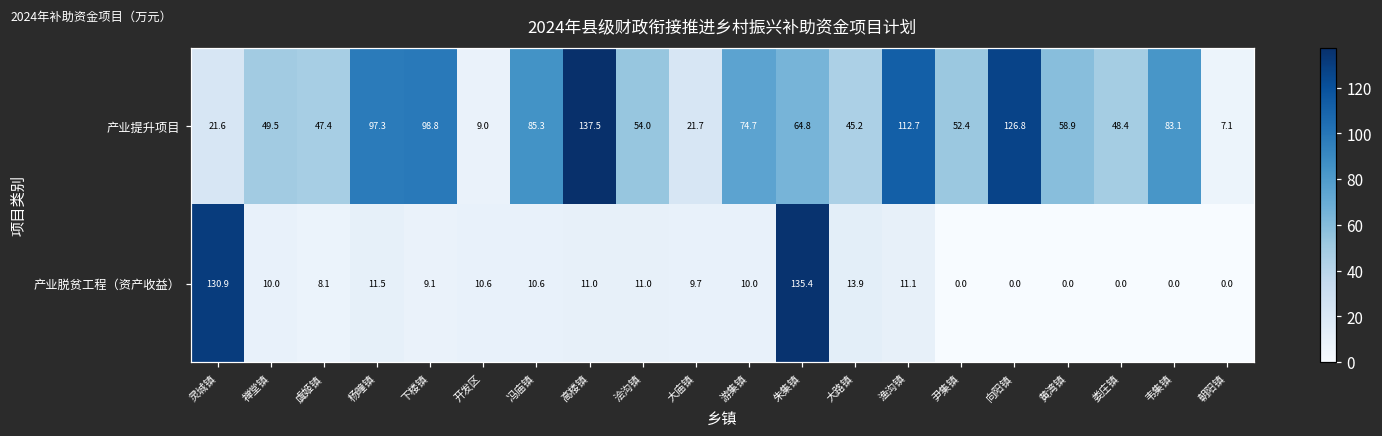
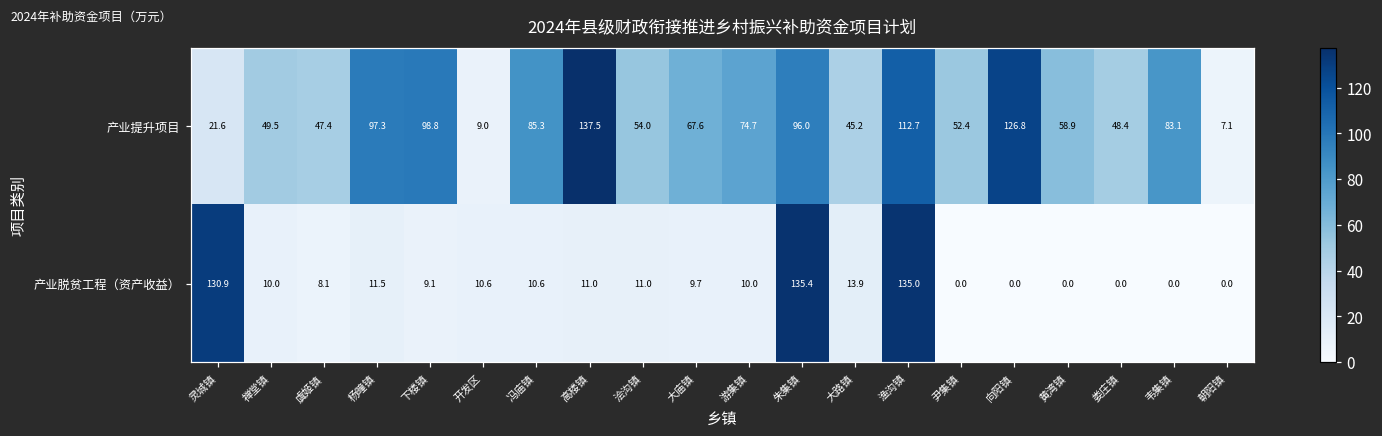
  {
    "产业提升项目": {
      "灵城镇": 21.6,
      "禅堂镇": 49.5,
      "虞姬镇": 47.4,
      "杨疃镇": 97.3,
      "下楼镇": 98.8,
      "开发区": 9.0,
      "冯庙镇": 85.3,
      "高楼镇": 137.5,
      "浍沟镇": 54.0,
-     "大庙镇": 21.7,
+     "大庙镇": 67.6,
      "游集镇": 74.7,
-     "朱集镇": 64.8,
+     "朱集镇": 96.0,
      "大路镇": 45.2,
      "渔沟镇": 112.7,
      "尹集镇": 52.4,
      "向阳镇": 126.8,
      "黄湾镇": 58.9,
      "娄庄镇": 48.4,
      "韦集镇": 83.1,
      "朝阳镇": 7.1
    },
    "产业脱贫工程（资产收益）": {
      "灵城镇": 130.9,
      "禅堂镇": 10.0,
      "虞姬镇": 8.1,
      "杨疃镇": 11.5,
      "下楼镇": 9.1,
      "开发区": 10.6,
      "冯庙镇": 10.6,
      "高楼镇": 11.0,
      "浍沟镇": 11.0,
      "大庙镇": 9.7,
      "游集镇": 10.0,
      "朱集镇": 135.4,
      "大路镇": 13.9,
-     "渔沟镇": 11.1,
+     "渔沟镇": 135.0,
      "尹集镇": 0.0,
      "向阳镇": 0.0,
      "黄湾镇": 0.0,
      "娄庄镇": 0.0,
      "韦集镇": 0.0,
      "朝阳镇": 0.0
    }
  }
